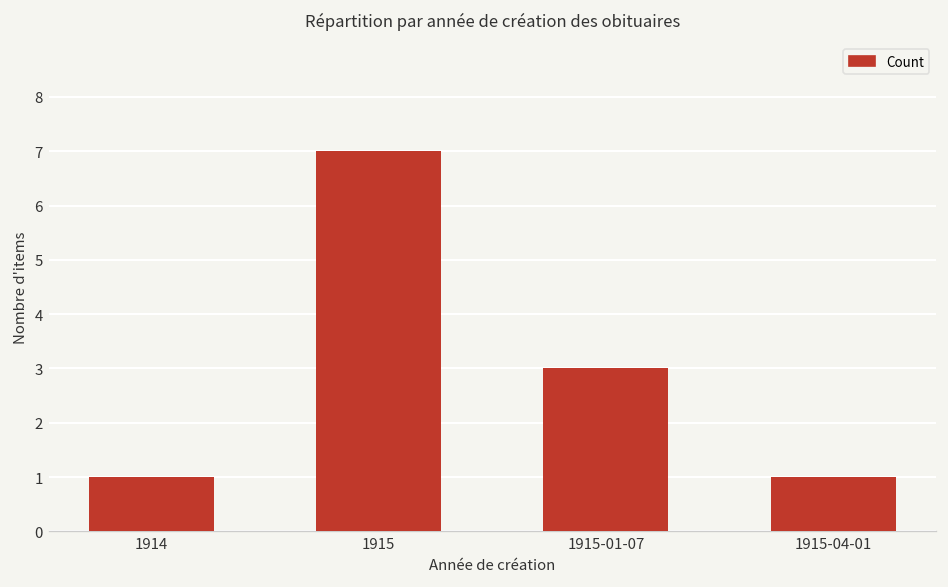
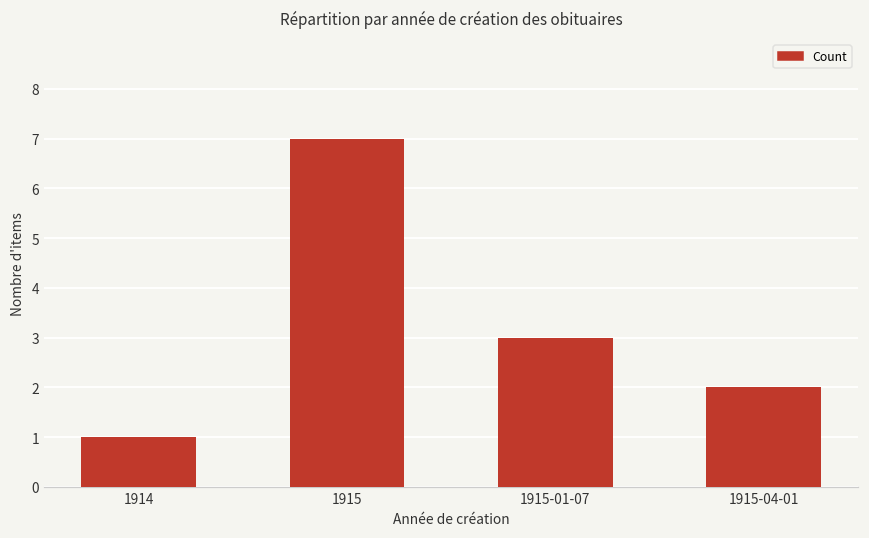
  {
    "1914": 1,
    "1915": 7,
    "1915-01-07": 3,
-   "1915-04-01": 1
+   "1915-04-01": 2
  }
